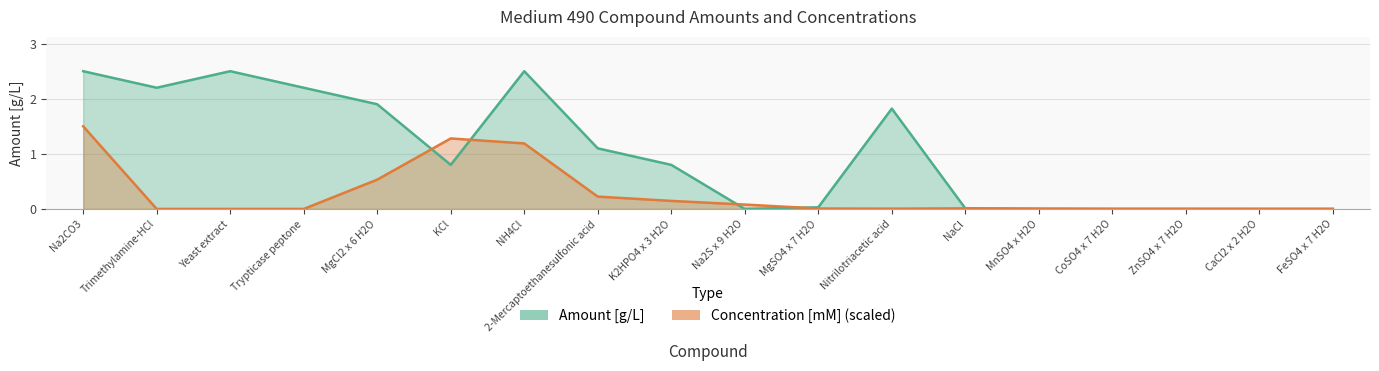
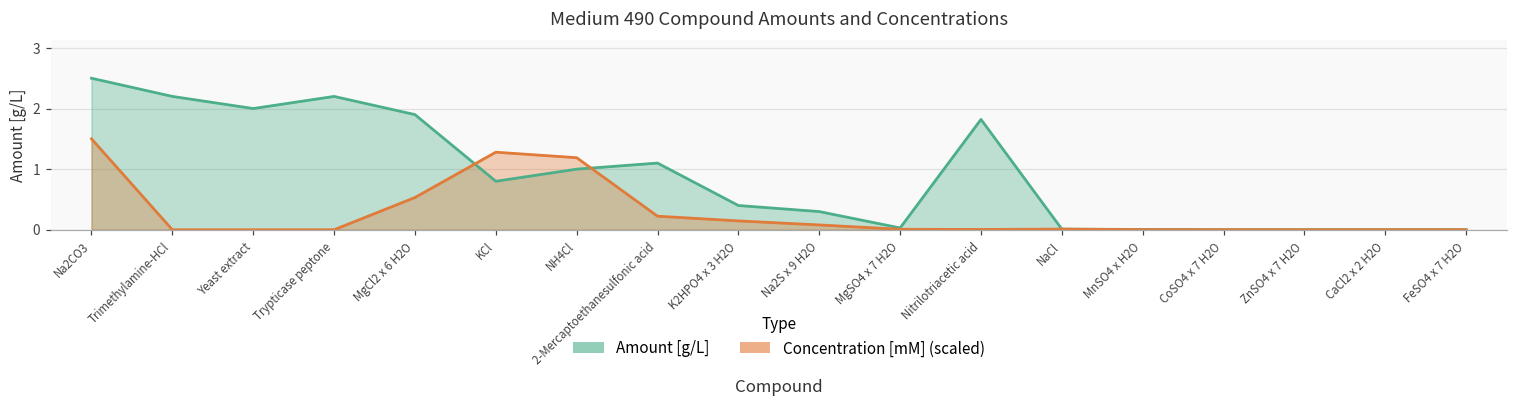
  {
    "Amount [g/L]": {
      "Na2CO3": 2.5,
      "Trimethylamine-HCl": 2.2,
-     "Yeast extract": 2.5,
+     "Yeast extract": 2.0,
      "Trypticase peptone": 2.2,
      "MgCl2 x 6 H2O": 1.9,
      "KCl": 0.8,
-     "NH4Cl": 2.5,
+     "NH4Cl": 1.0,
      "2-Mercaptoethanesulfonic acid": 1.1,
-     "K2HPO4 x 3 H2O": 0.8,
-     "Na2S x 9 H2O": 0.0,
+     "K2HPO4 x 3 H2O": 0.4,
+     "Na2S x 9 H2O": 0.3,
      "Nitrilotriacetic acid": 1.8
    }
  }
